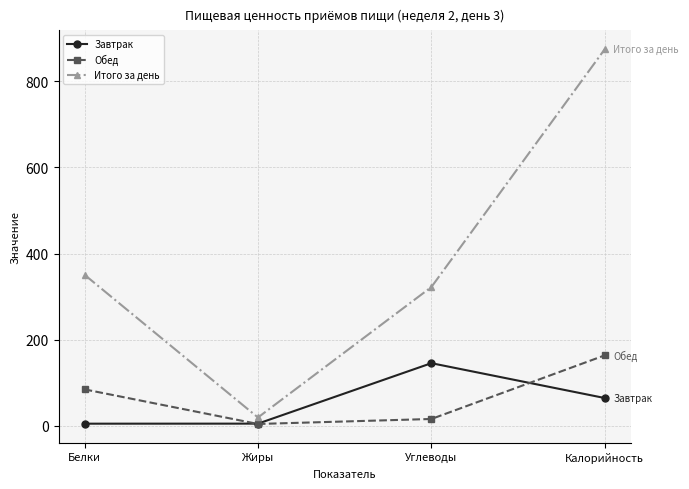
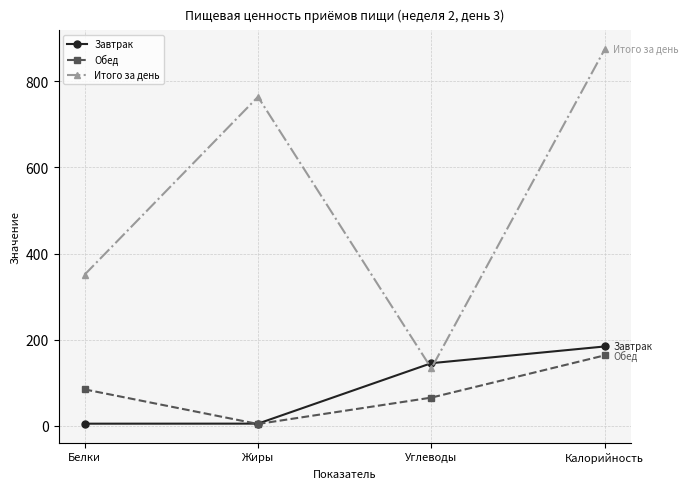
  {
    "Завтрак": {
      "Белки": 10,
      "Углеводы": 150,
-     "Калорийность": 60
+     "Калорийность": 180
    },
    "Обед": {
      "Белки": 80,
-     "Углеводы": 20,
+     "Углеводы": 70,
      "Калорийность": 160
    },
    "Итого за день": {
      "Белки": 350,
-     "Жиры": 20,
-     "Углеводы": 320,
+     "Жиры": 760,
+     "Углеводы": 130,
      "Калорийность": 870
    }
  }
